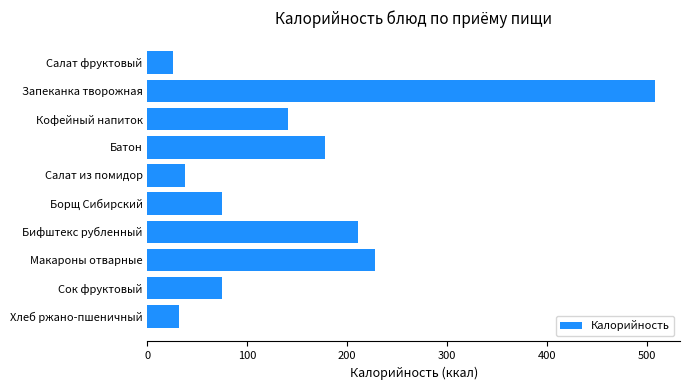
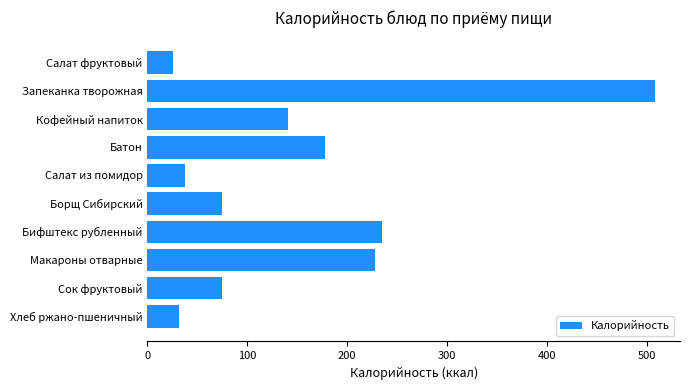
  {
    "Салат фруктовый": 30,
    "Запеканка творожная": 510,
    "Кофейный напиток": 140,
    "Батон": 180,
    "Салат из помидор": 40,
    "Борщ Сибирский": 80,
-   "Бифштекс рубленный": 210,
+   "Бифштекс рубленный": 240,
    "Макароны отварные": 230,
    "Сок фруктовый": 80,
    "Хлеб ржано-пшеничный": 30
  }
